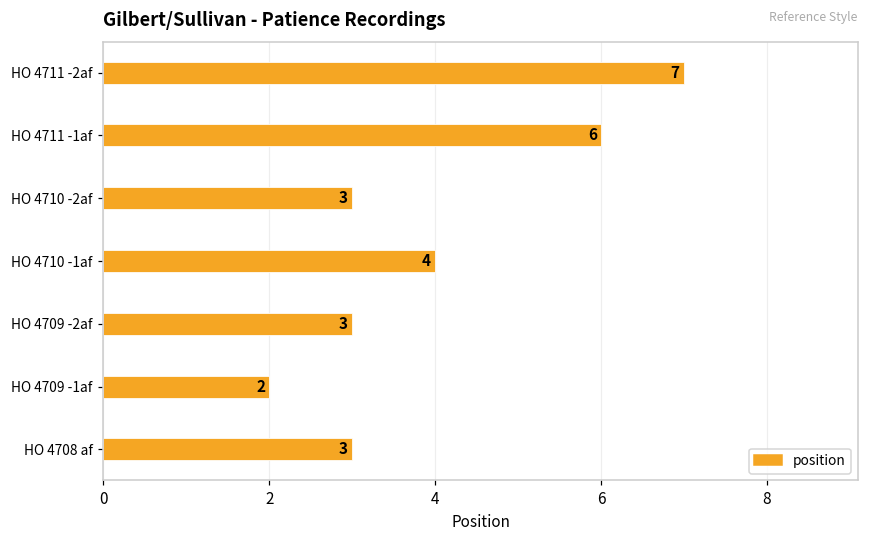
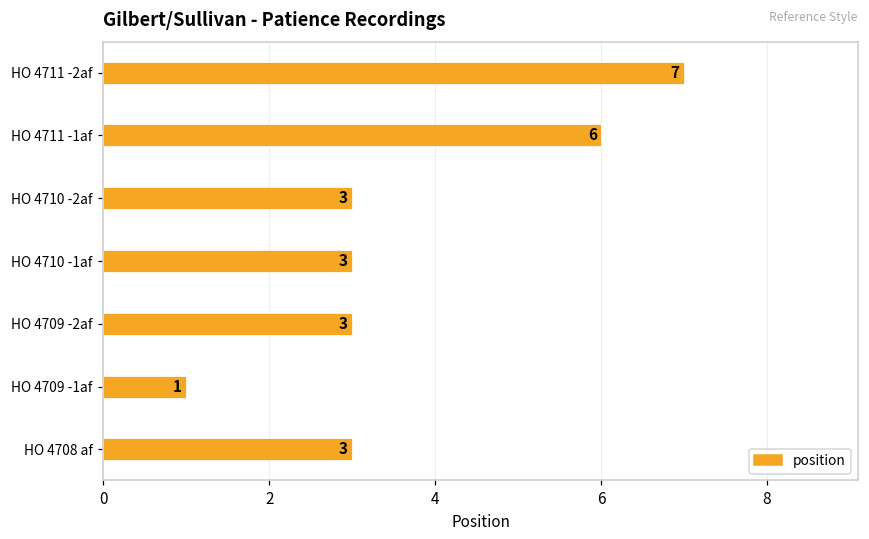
  {
    "HO 4711 -2af": 7,
    "HO 4711 -1af": 6,
    "HO 4710 -2af": 3,
-   "HO 4710 -1af": 4,
+   "HO 4710 -1af": 3,
    "HO 4709 -2af": 3,
-   "HO 4709 -1af": 2,
+   "HO 4709 -1af": 1,
    "HO 4708 af": 3
  }
